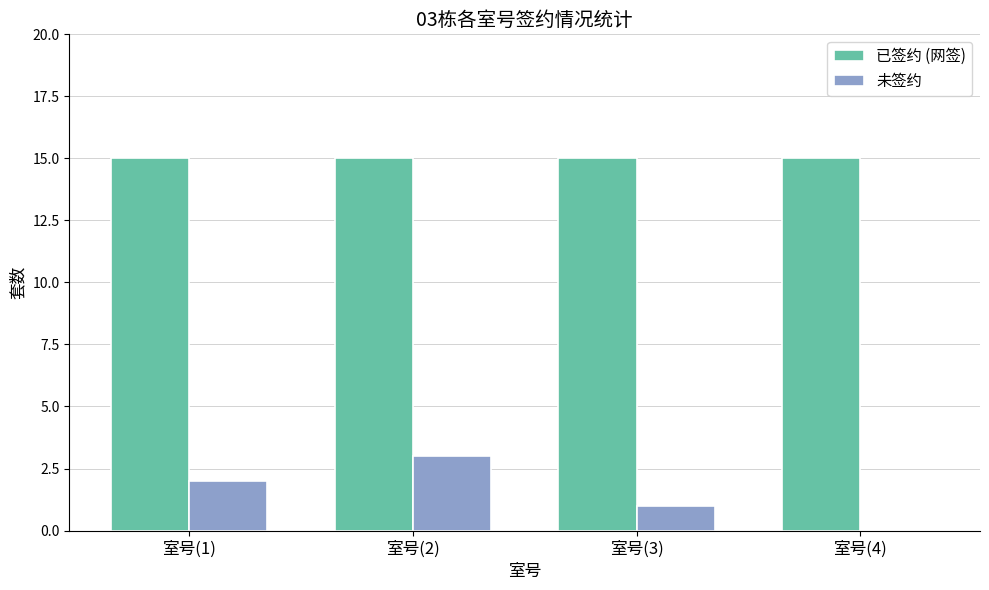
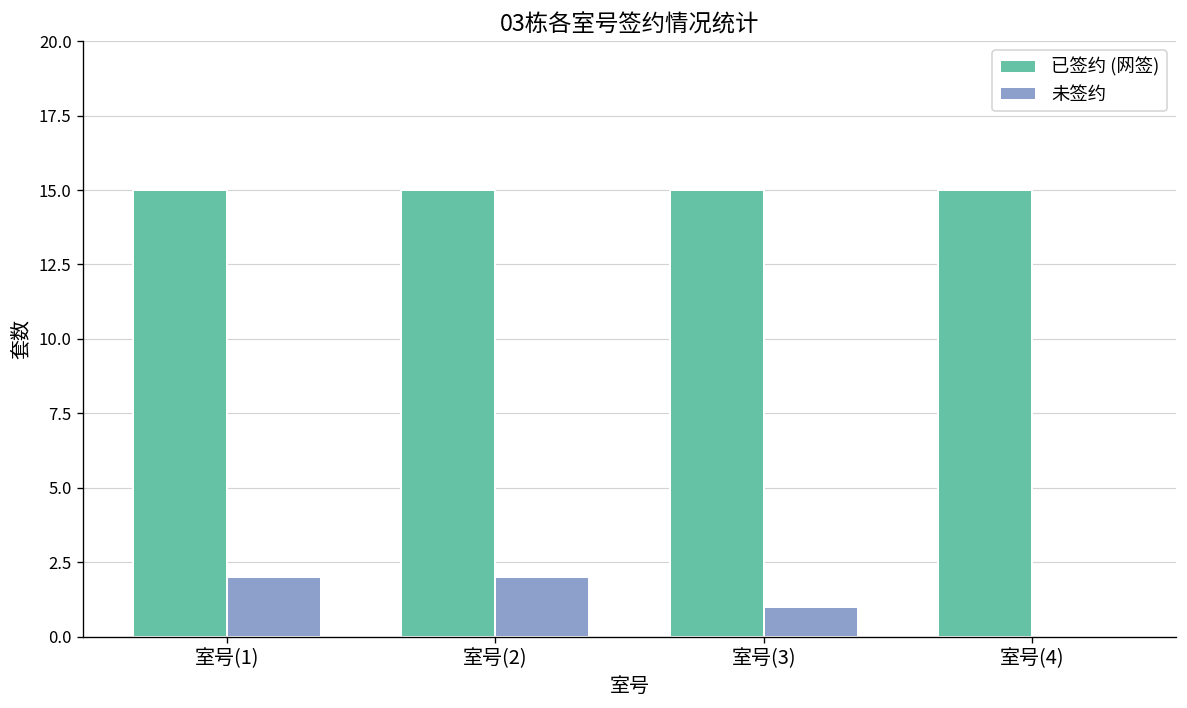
  {
    "已签约 (网签)": {
      "室号(1)": 15,
      "室号(2)": 15,
      "室号(3)": 15,
      "室号(4)": 15
    },
    "未签约": {
      "室号(1)": 2,
-     "室号(2)": 3,
+     "室号(2)": 2,
      "室号(3)": 1,
      "室号(4)": 0
    }
  }
